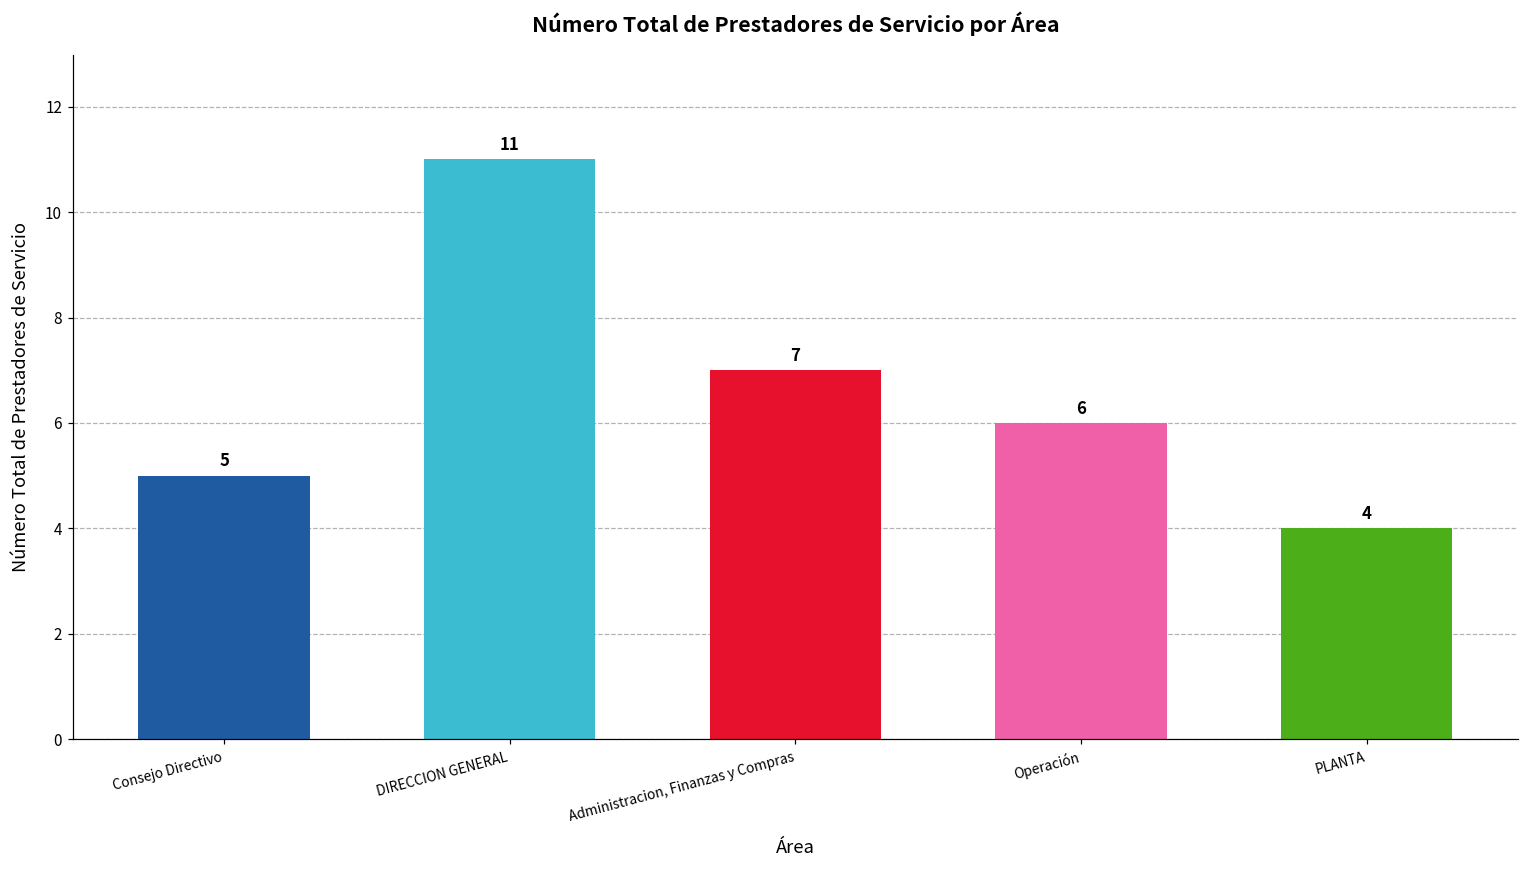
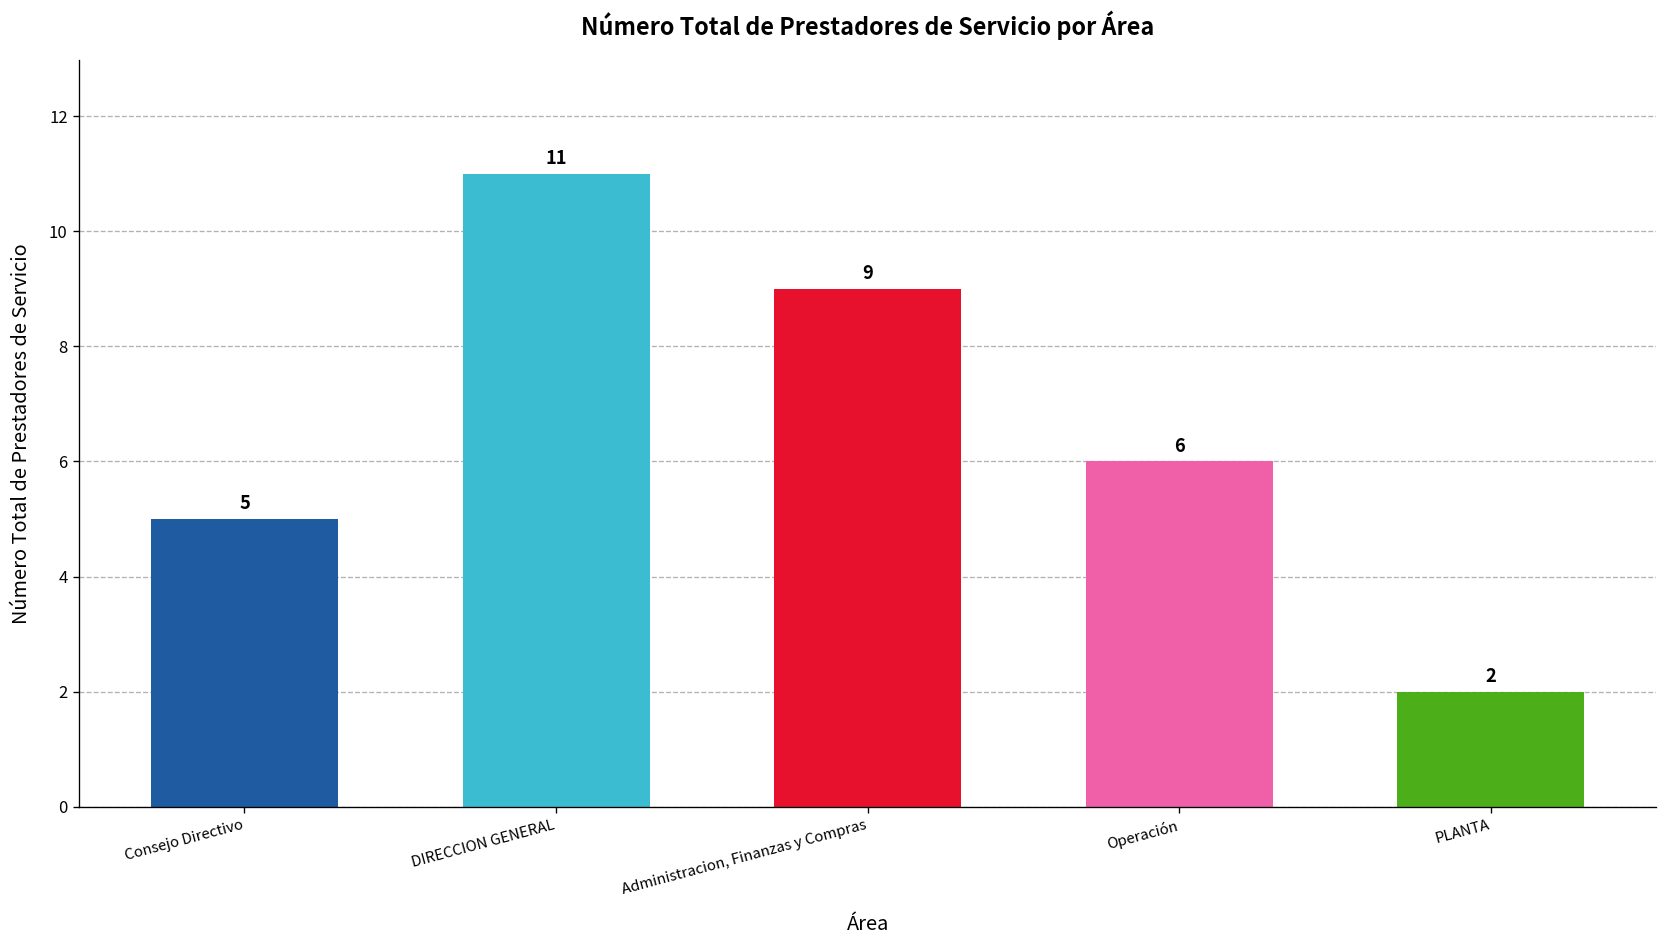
  {
    "Consejo Directivo": 5,
    "DIRECCION GENERAL": 11,
-   "Administracion, Finanzas y Compras": 7,
+   "Administracion, Finanzas y Compras": 9,
    "Operación": 6,
-   "PLANTA": 4
+   "PLANTA": 2
  }
